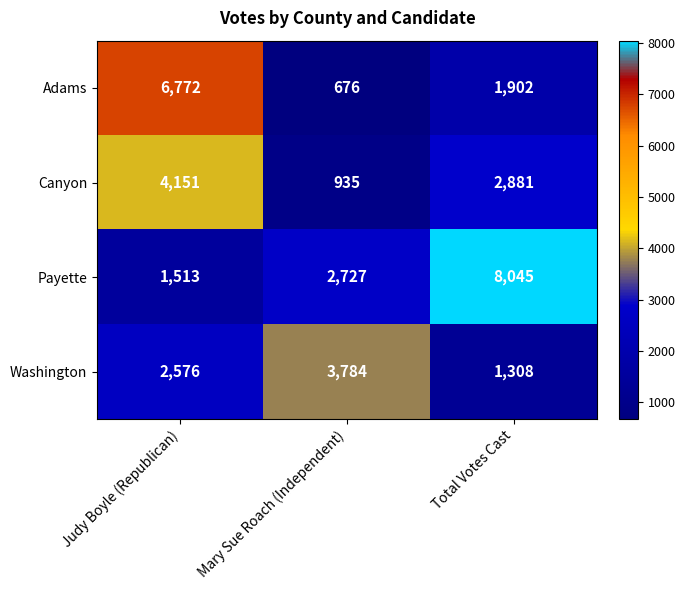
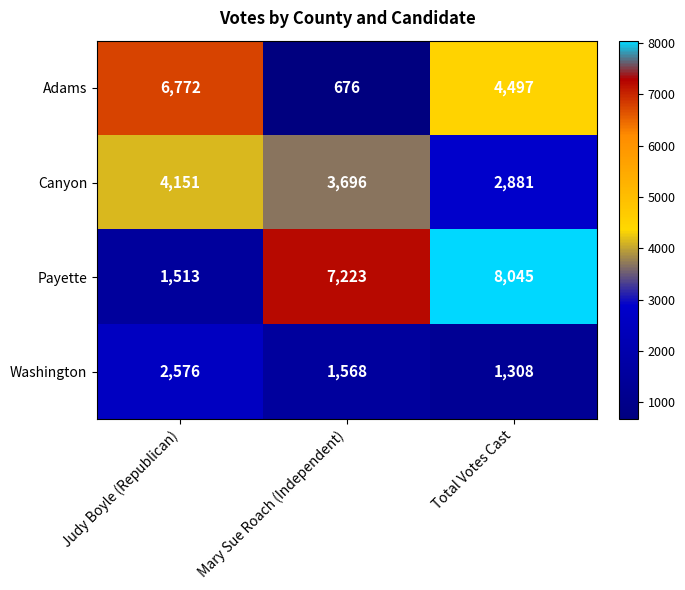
  {
    "Adams": {
      "Judy Boyle (Republican)": "6,772",
      "Mary Sue Roach (Independent)": "676",
-     "Total Votes Cast": "1,902"
+     "Total Votes Cast": "4,497"
    },
    "Canyon": {
      "Judy Boyle (Republican)": "4,151",
-     "Mary Sue Roach (Independent)": "935",
+     "Mary Sue Roach (Independent)": "3,696",
      "Total Votes Cast": "2,881"
    },
    "Payette": {
      "Judy Boyle (Republican)": "1,513",
-     "Mary Sue Roach (Independent)": "2,727",
+     "Mary Sue Roach (Independent)": "7,223",
      "Total Votes Cast": "8,045"
    },
    "Washington": {
      "Judy Boyle (Republican)": "2,576",
-     "Mary Sue Roach (Independent)": "3,784",
+     "Mary Sue Roach (Independent)": "1,568",
      "Total Votes Cast": "1,308"
    }
  }
